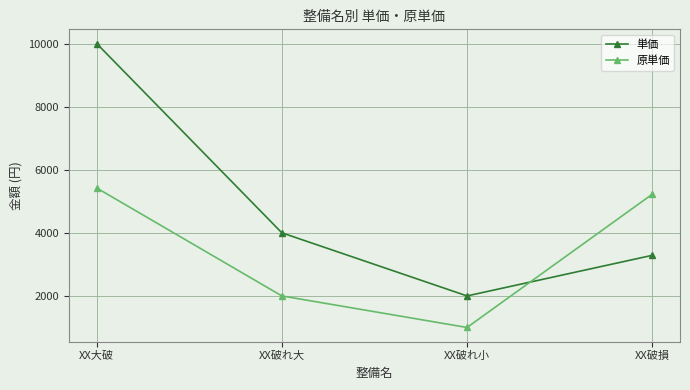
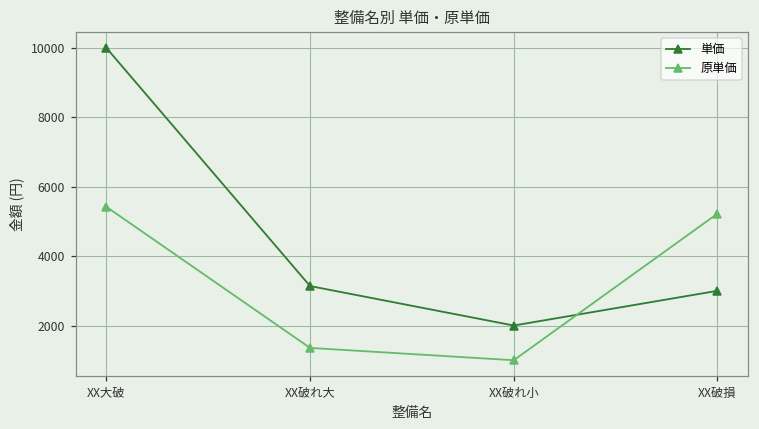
  {
    "単価": {
      "XX大破": 10000,
-     "XX破れ大": 4000,
+     "XX破れ大": 3100,
      "XX破れ小": 2000,
-     "XX破損": 3300
+     "XX破損": 3000
    },
    "原単価": {
      "XX大破": 5400,
-     "XX破れ大": 2000,
+     "XX破れ大": 1400,
      "XX破れ小": 1000,
      "XX破損": 5200
    }
  }
